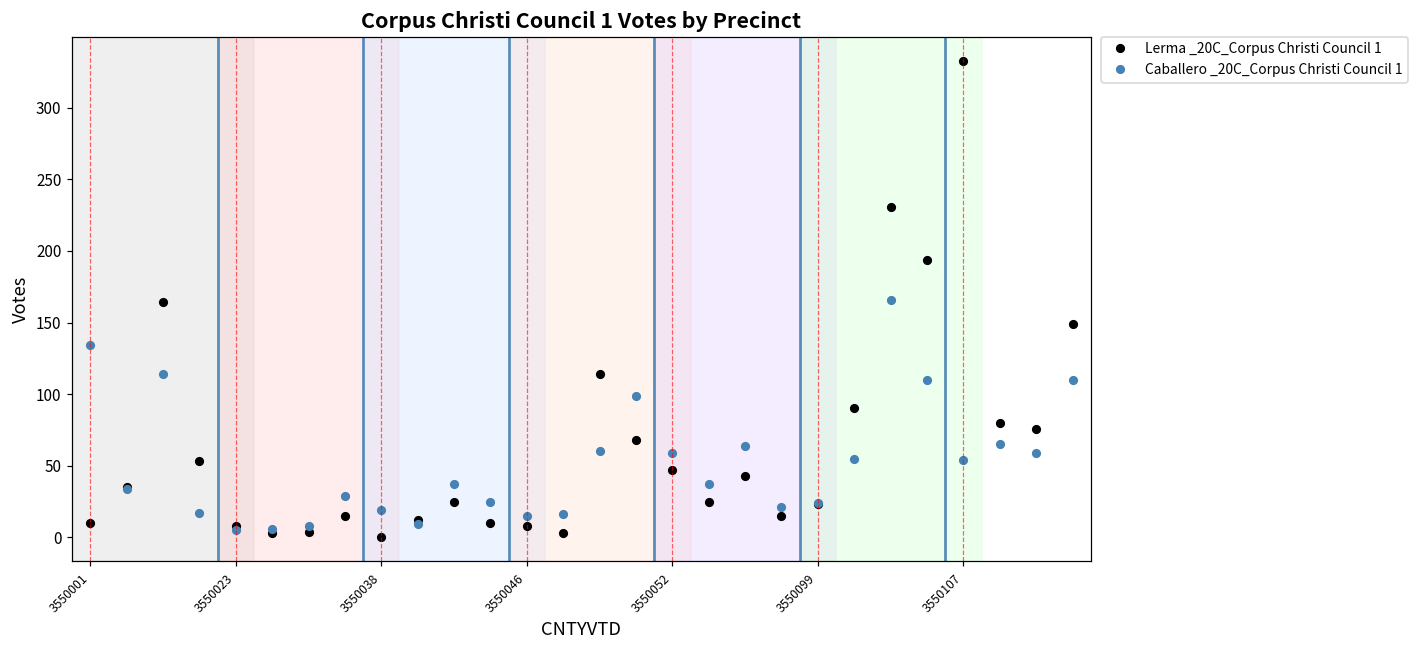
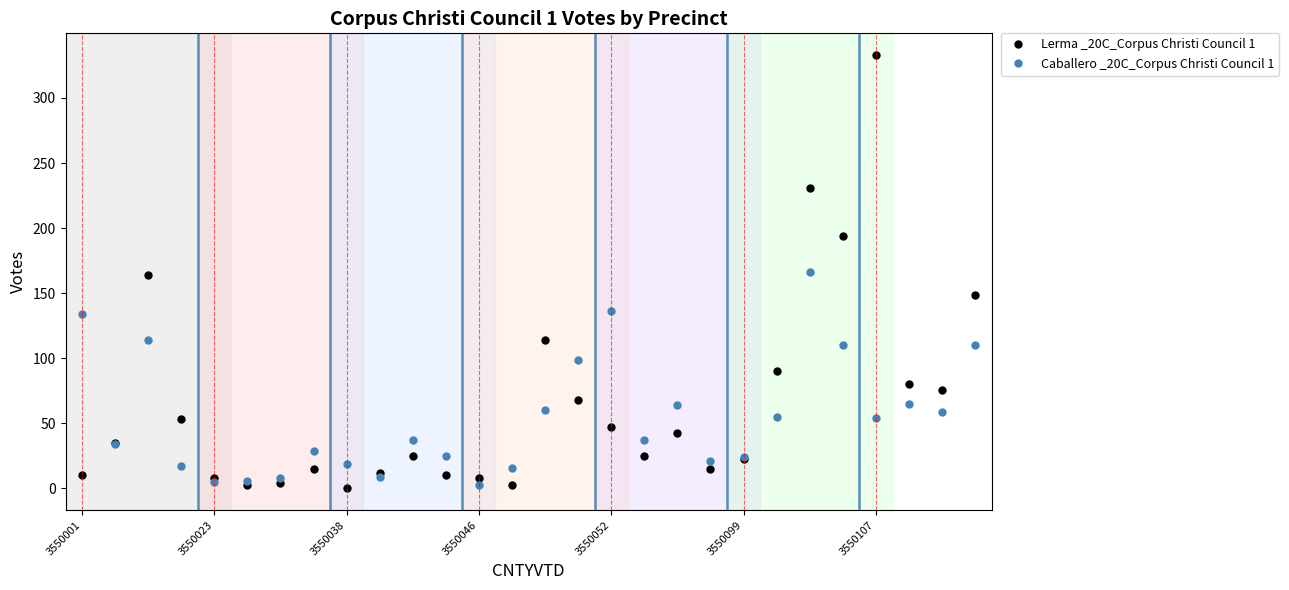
  {
    "Lerma _20C_Corpus Christi Council 1": {
      "3550001": 10,
      "3550023": 8,
      "3550038": 0,
      "3550046": 8,
      "3550052": 47,
      "3550107": 333
    },
    "Caballero _20C_Corpus Christi Council 1": {
      "3550001": 134,
      "3550023": 5,
      "3550038": 19,
-     "3550046": 15,
-     "3550052": 59,
+     "3550046": 3,
+     "3550052": 136,
      "3550107": 54
    }
  }
